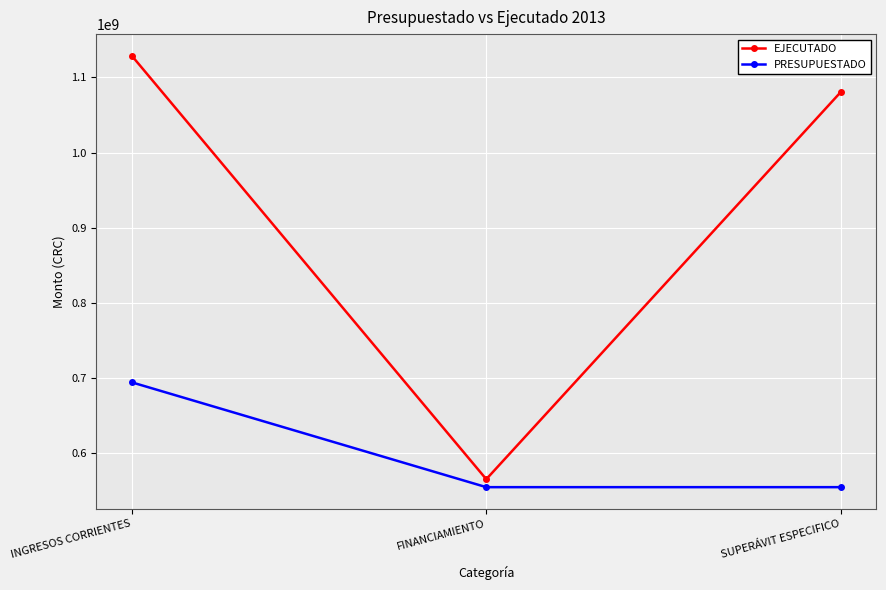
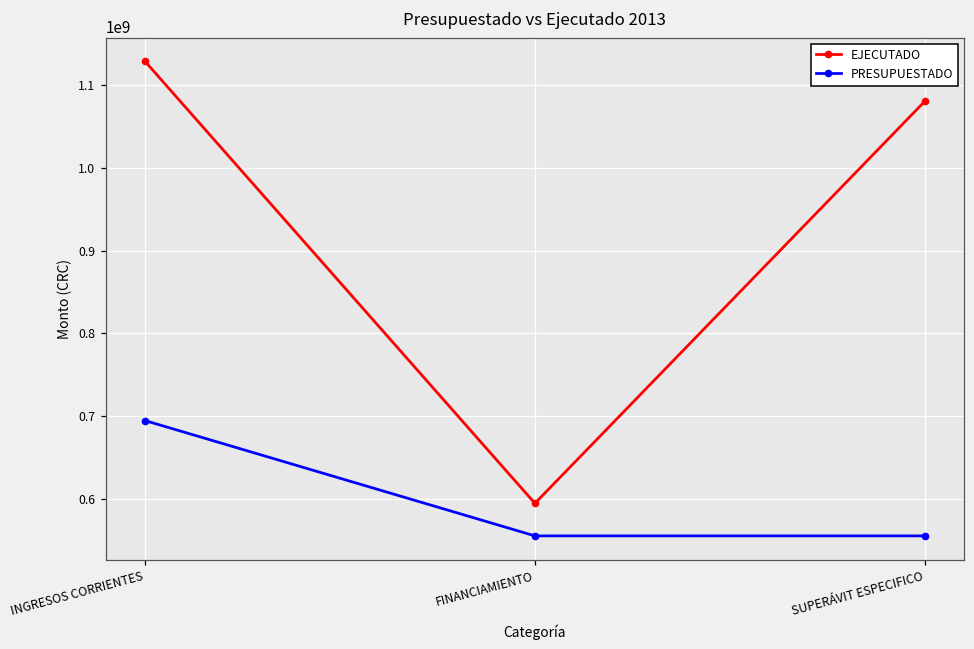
  {
    "EJECUTADO": {
      "INGRESOS CORRIENTES": 1130000000,
-     "FINANCIAMIENTO": 570000000,
+     "FINANCIAMIENTO": 590000000,
      "SUPERÁVIT ESPECIFICO": 1080000000
    },
    "PRESUPUESTADO": {
      "INGRESOS CORRIENTES": 690000000,
      "FINANCIAMIENTO": 560000000,
      "SUPERÁVIT ESPECIFICO": 560000000
    }
  }
